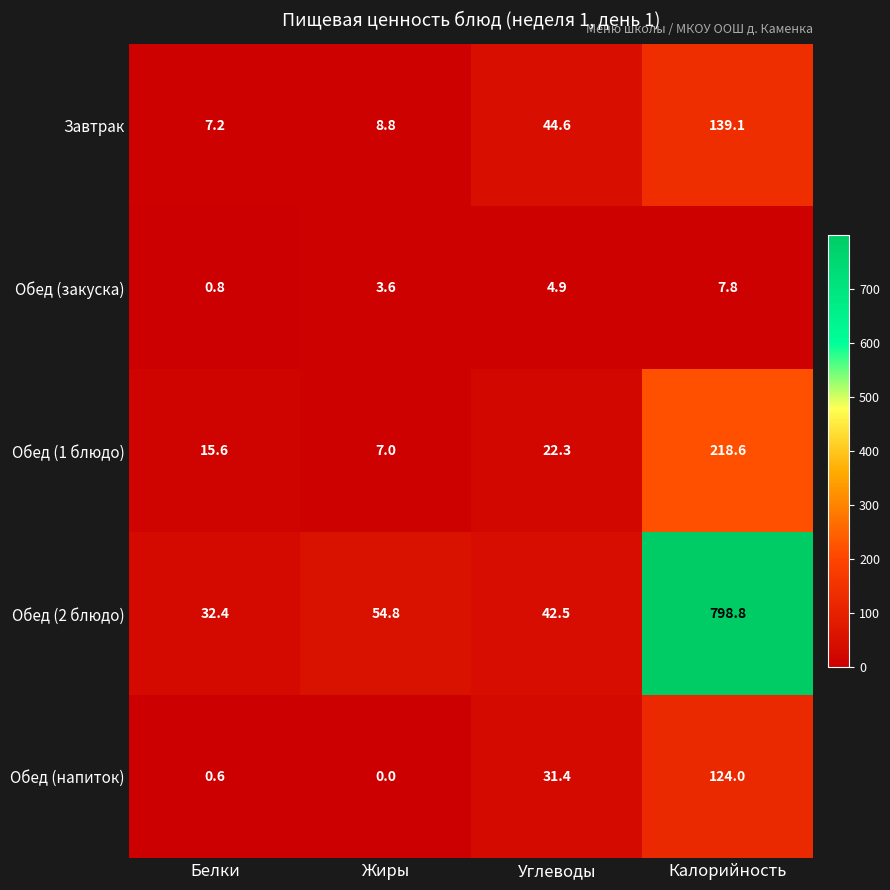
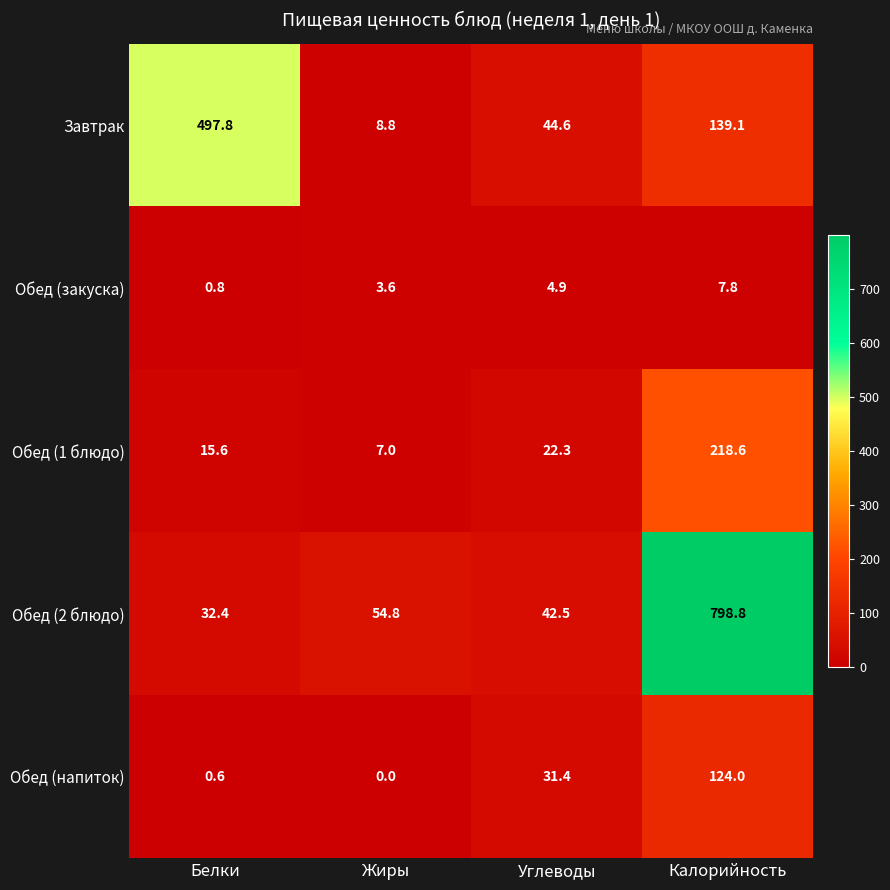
  {
    "Завтрак": {
-     "Белки": 7.2,
+     "Белки": 497.8,
      "Жиры": 8.8,
      "Углеводы": 44.6,
      "Калорийность": 139.1
    },
    "Обед (закуска)": {
      "Белки": 0.8,
      "Жиры": 3.6,
      "Углеводы": 4.9,
      "Калорийность": 7.8
    },
    "Обед (1 блюдо)": {
      "Белки": 15.6,
      "Жиры": 7.0,
      "Углеводы": 22.3,
      "Калорийность": 218.6
    },
    "Обед (2 блюдо)": {
      "Белки": 32.4,
      "Жиры": 54.8,
      "Углеводы": 42.5,
      "Калорийность": 798.8
    },
    "Обед (напиток)": {
      "Белки": 0.6,
      "Жиры": 0.0,
      "Углеводы": 31.4,
      "Калорийность": 124.0
    }
  }
